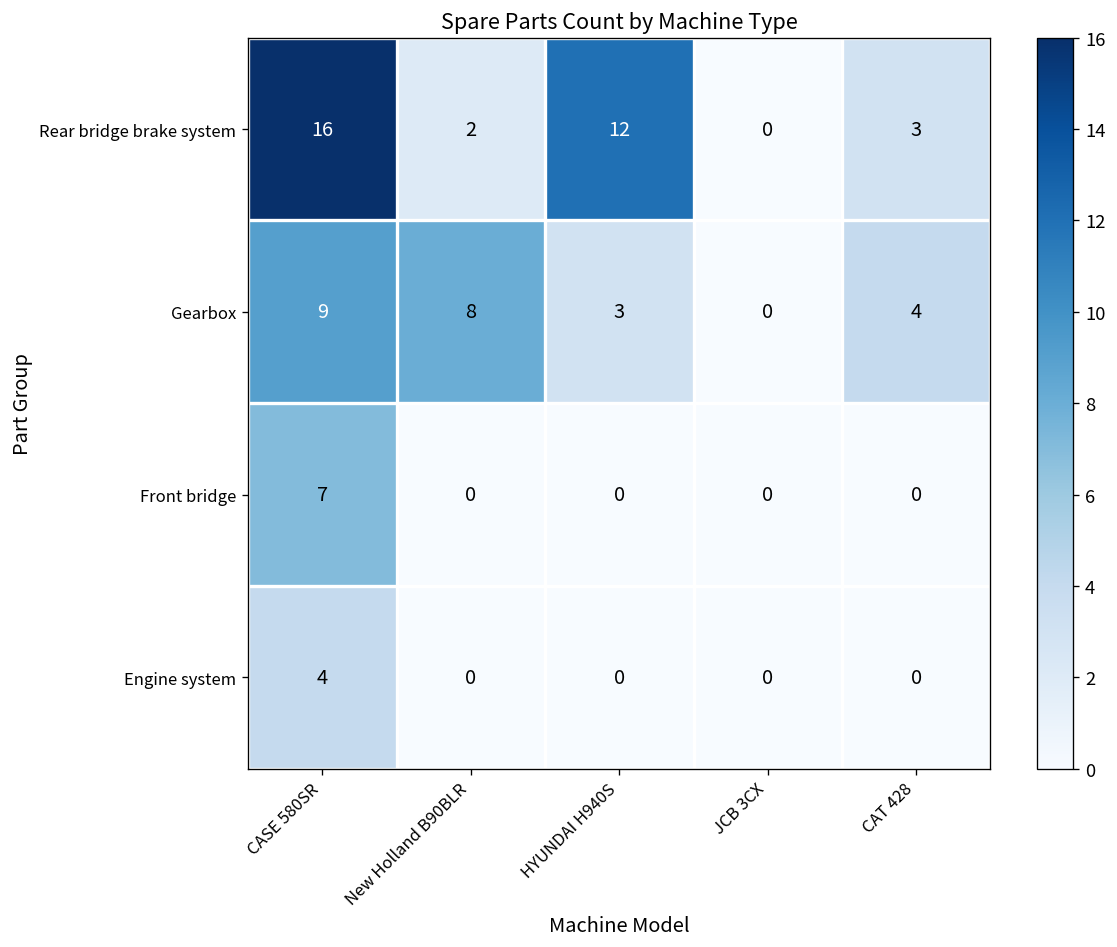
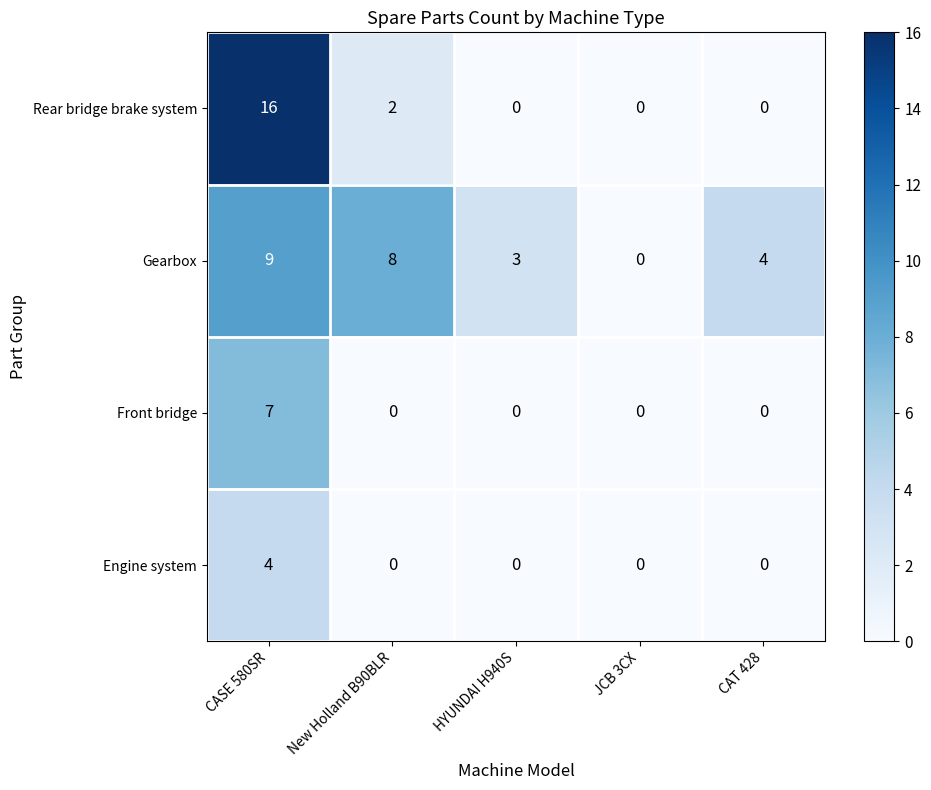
  {
    "Rear bridge brake system": {
      "CASE 580SR": 16,
      "New Holland B90BLR": 2,
-     "HYUNDAI H940S": 12,
+     "HYUNDAI H940S": 0,
      "JCB 3CX": 0,
-     "CAT 428": 3
+     "CAT 428": 0
    },
    "Gearbox": {
      "CASE 580SR": 9,
      "New Holland B90BLR": 8,
      "HYUNDAI H940S": 3,
      "JCB 3CX": 0,
      "CAT 428": 4
    },
    "Front bridge": {
      "CASE 580SR": 7,
      "New Holland B90BLR": 0,
      "HYUNDAI H940S": 0,
      "JCB 3CX": 0,
      "CAT 428": 0
    },
    "Engine system": {
      "CASE 580SR": 4,
      "New Holland B90BLR": 0,
      "HYUNDAI H940S": 0,
      "JCB 3CX": 0,
      "CAT 428": 0
    }
  }
